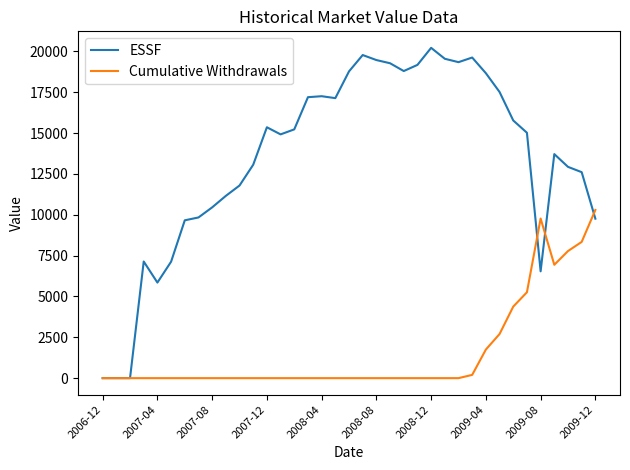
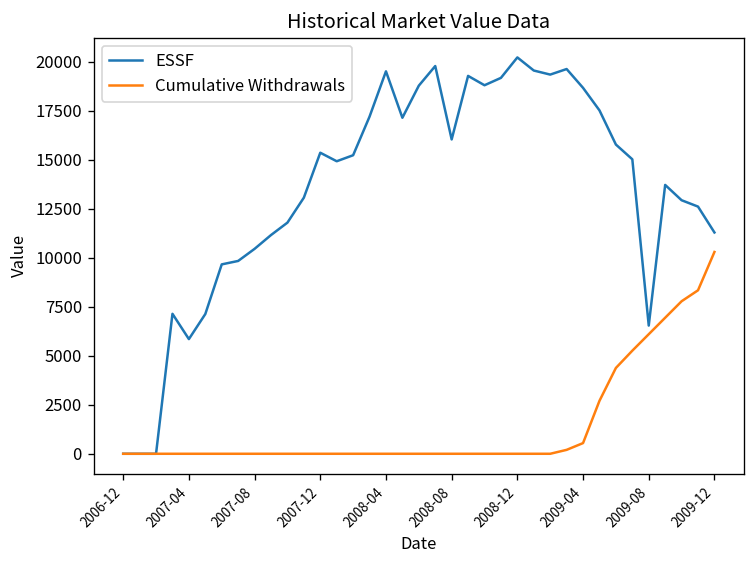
  {
    "ESSF": {
      "2007-04": 5800,
      "2007-08": 10400,
      "2007-12": 15400,
-     "2008-04": 17300,
-     "2008-08": 19500,
+     "2008-04": 19500,
+     "2008-08": 16000,
      "2008-12": 20200,
      "2009-04": 18700,
      "2009-08": 6500,
-     "2009-12": 9800
+     "2009-12": 11300
    },
    "Cumulative Withdrawals": {
      "2007-04": 0,
      "2007-08": 0,
      "2007-12": 0,
      "2008-04": 0,
      "2008-08": 0,
      "2008-12": 0,
-     "2009-04": 1800,
-     "2009-08": 9800,
+     "2009-04": 500,
+     "2009-08": 6100,
      "2009-12": 10300
    }
  }
